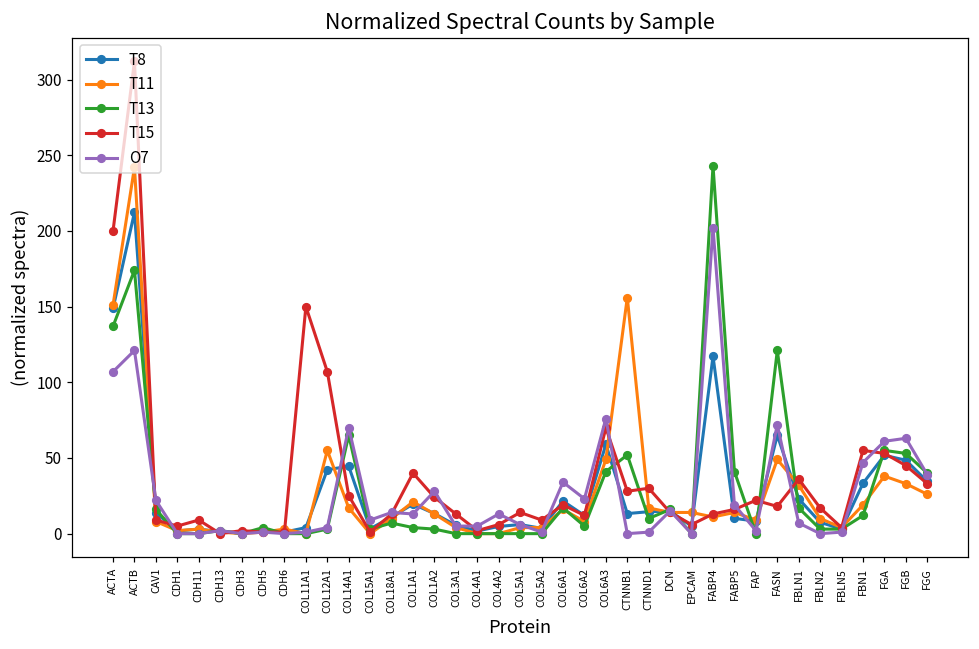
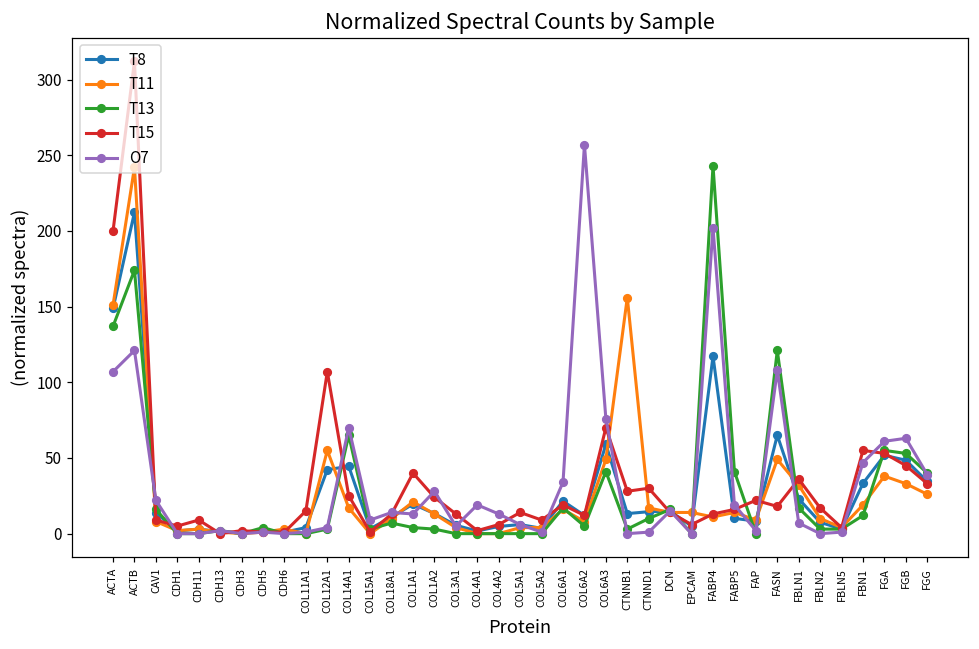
  {
    "T8": {
      "ACTA": 149,
      "ACTB": 212,
      "CAV1": 14,
      "COL11A1": 4,
      "COL12A1": 42,
      "COL14A1": 45,
      "COL6A1": 22,
      "COL6A3": 59,
      "CTNNB1": 13,
      "CTNND1": 15,
      "FABP4": 117,
      "FABP5": 10,
      "FASN": 65,
      "FBLN1": 23,
      "FBLN2": 8,
      "FBN1": 33,
      "FGB": 49
    },
    "T11": {
      "ACTA": 151,
      "ACTB": 242,
      "CDH6": 3,
      "COL12A1": 55,
      "COL14A1": 17,
      "COL5A1": 4,
      "COL6A2": 8,
      "COL6A3": 49,
      "CTNNB1": 156,
      "CTNND1": 17,
      "EPCAM": 14,
      "FABP4": 11,
      "FABP5": 14,
      "FASN": 49,
      "FBLN1": 32,
      "FBLN2": 10,
      "FBN1": 19,
      "FGA": 38,
      "FGB": 33,
      "FGG": 26
    },
    "T13": {
      "ACTA": 137,
      "ACTB": 174,
      "CAV1": 16,
      "CDH5": 4,
      "COL14A1": 65,
      "COL18A1": 7,
      "COL1A1": 4,
      "COL1A2": 3,
      "COL3A1": 0,
      "COL5A1": 0,
      "COL6A2": 5,
      "COL6A3": 41,
-     "CTNNB1": 52,
+     "CTNNB1": 3,
      "CTNND1": 10,
      "FABP4": 243,
      "FABP5": 41,
      "FAP": 0,
      "FASN": 121,
      "FBLN1": 17,
      "FBLN2": 3,
      "FBN1": 12,
      "FGA": 55,
      "FGB": 53
    },
    "T15": {
      "ACTA": 200,
      "CDH1": 5,
      "CDH11": 9,
-     "COL11A1": 150,
+     "COL11A1": 15,
      "COL12A1": 107,
      "COL14A1": 25,
      "COL1A1": 40,
      "COL1A2": 24,
      "COL3A1": 13,
      "COL5A1": 14,
      "COL5A2": 9,
      "COL6A1": 19,
      "COL6A3": 70,
      "CTNNB1": 28,
      "CTNND1": 30,
      "FABP4": 13,
      "FABP5": 16,
      "FAP": 22,
      "FASN": 18,
      "FBLN1": 36,
      "FBLN2": 17,
      "FBN1": 55,
      "FGB": 45
    },
    "O7": {
      "ACTA": 107,
      "ACTB": 121,
      "CAV1": 22,
      "COL14A1": 70,
      "COL15A1": 9,
      "COL1A1": 13,
      "COL1A2": 28,
-     "COL4A1": 5,
+     "COL4A1": 19,
      "COL4A2": 13,
      "COL6A1": 34,
-     "COL6A2": 23,
+     "COL6A2": 257,
      "COL6A3": 76,
      "CTNNB1": 0,
      "CTNND1": 1,
      "FABP4": 202,
      "FABP5": 19,
      "FAP": 2,
-     "FASN": 72,
+     "FASN": 108,
      "FBLN1": 7,
      "FBLN2": 0,
      "FBLN5": 1,
      "FBN1": 47,
      "FGA": 61,
      "FGB": 63
    }
  }
